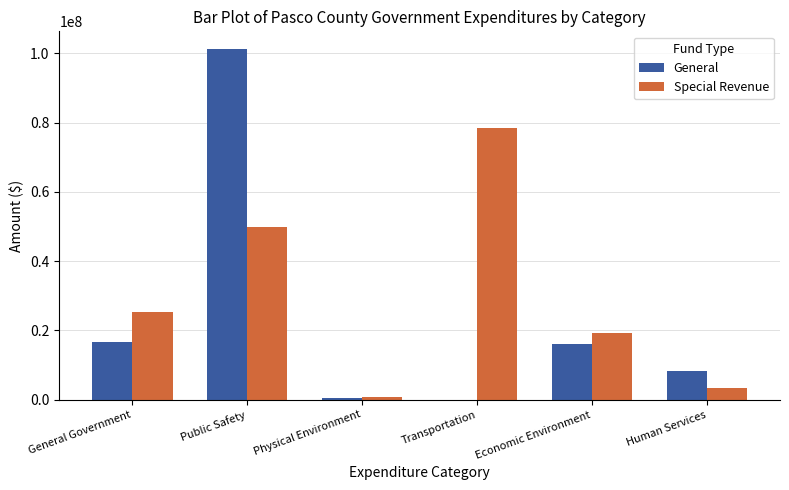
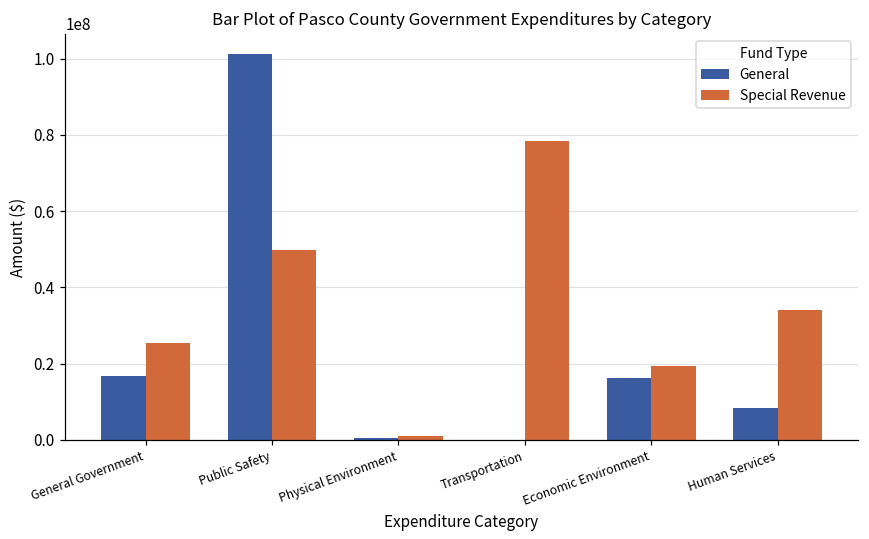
  {
    "General": {
      "General Government": 17000000,
      "Public Safety": 101000000,
      "Transportation": 0,
      "Economic Environment": 16000000,
      "Human Services": 8000000
    },
    "Special Revenue": {
      "General Government": 25000000,
      "Public Safety": 50000000,
      "Physical Environment": 1000000,
      "Transportation": 78000000,
      "Economic Environment": 19000000,
-     "Human Services": 3000000
+     "Human Services": 34000000
    }
  }
